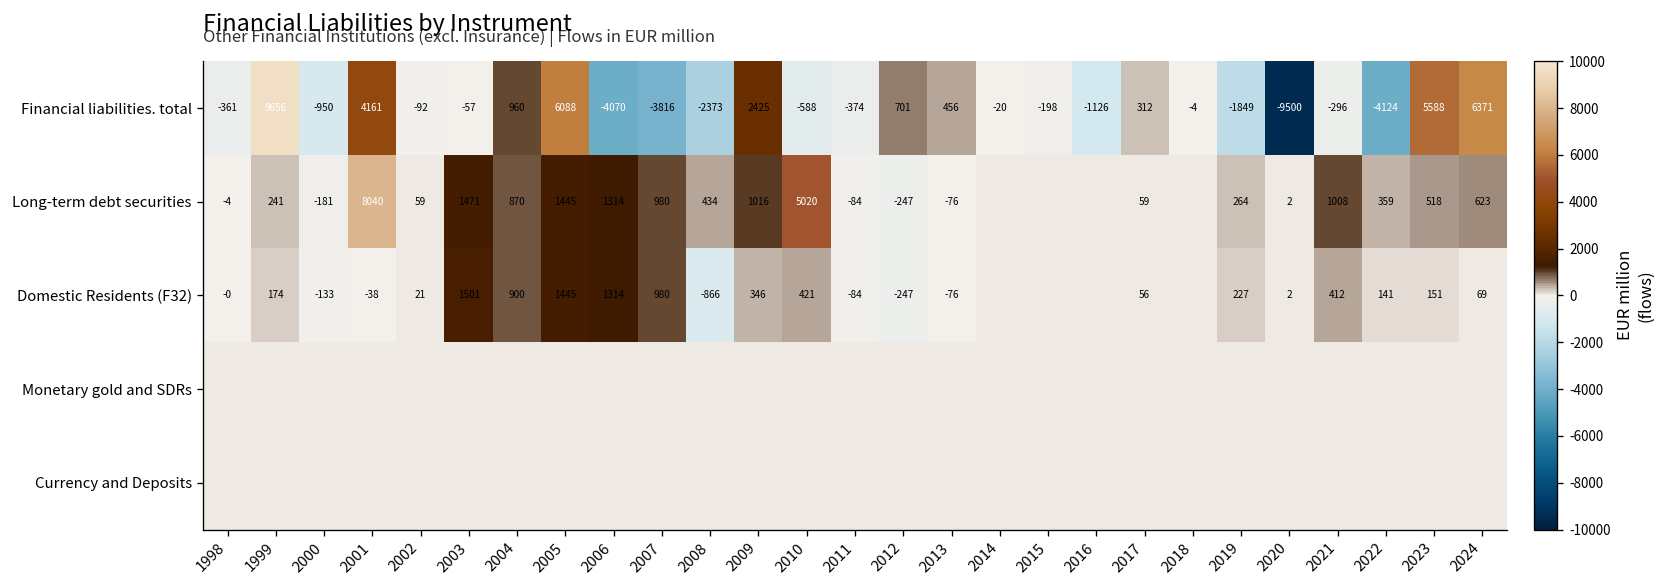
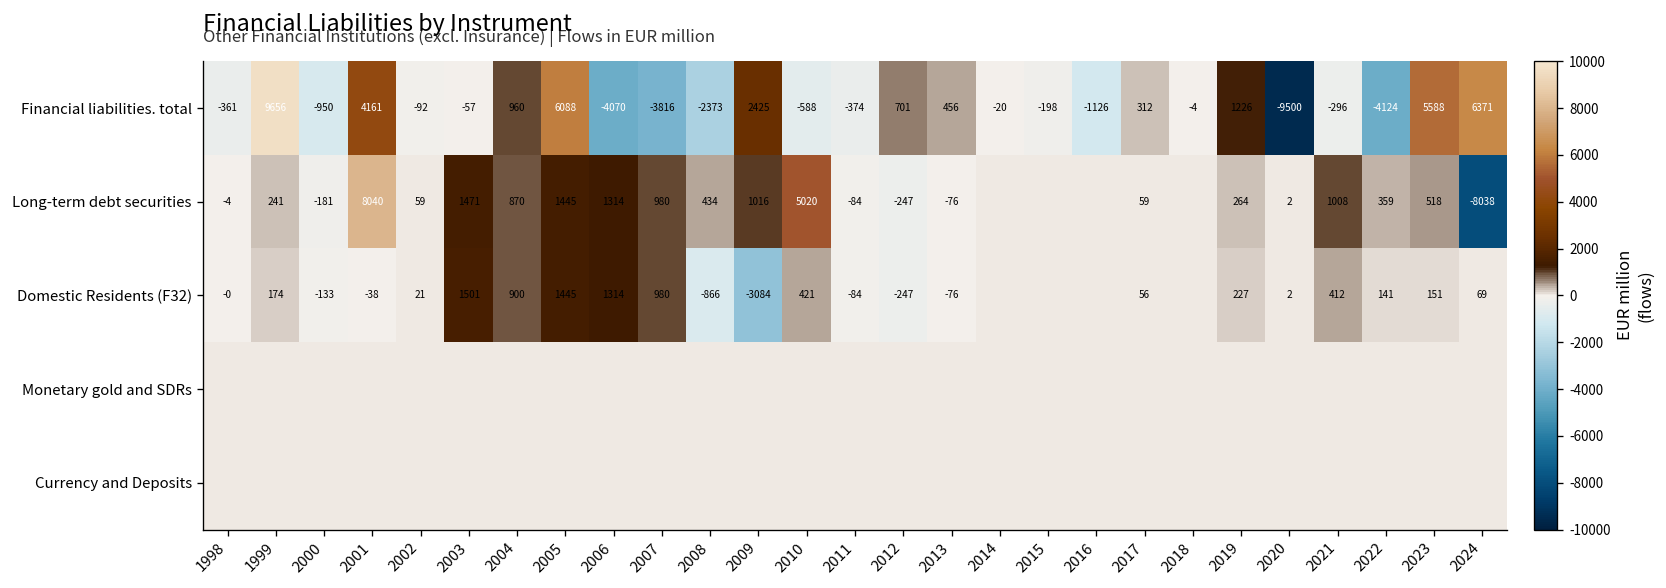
  {
    "Financial liabilities. total": {
      "1998": -361,
      "1999": 9656,
      "2000": -950,
      "2001": 4161,
      "2002": -92,
      "2003": -57,
      "2004": 960,
      "2005": 6088,
      "2006": -4070,
      "2007": -3816,
      "2008": -2373,
      "2009": 2425,
      "2010": -588,
      "2011": -374,
      "2012": 701,
      "2013": 456,
      "2014": -20,
      "2015": -198,
      "2016": -1126,
      "2017": 312,
      "2018": -4,
-     "2019": -1849,
+     "2019": 1226,
      "2020": -9500,
      "2021": -296,
      "2022": -4124,
      "2023": 5588,
      "2024": 6371
    },
    "Long-term debt securities": {
      "1998": -4,
      "1999": 241,
      "2000": -181,
      "2001": 8040,
      "2002": 59,
      "2003": 1471,
      "2004": 870,
      "2005": 1445,
      "2006": 1314,
      "2007": 980,
      "2008": 434,
      "2009": 1016,
      "2010": 5020,
      "2011": -84,
      "2012": -247,
      "2013": -76,
      "2017": 59,
      "2019": 264,
      "2020": 2,
      "2021": 1008,
      "2022": 359,
      "2023": 518,
-     "2024": 623
+     "2024": -8038
    },
    "Domestic Residents (F32)": {
      "1998": -0,
      "1999": 174,
      "2000": -133,
      "2001": -38,
      "2002": 21,
      "2003": 1501,
      "2004": 900,
      "2005": 1445,
      "2006": 1314,
      "2007": 980,
      "2008": -866,
-     "2009": 346,
+     "2009": -3084,
      "2010": 421,
      "2011": -84,
      "2012": -247,
      "2013": -76,
      "2017": 56,
      "2019": 227,
      "2020": 2,
      "2021": 412,
      "2022": 141,
      "2023": 151,
      "2024": 69
    }
  }
